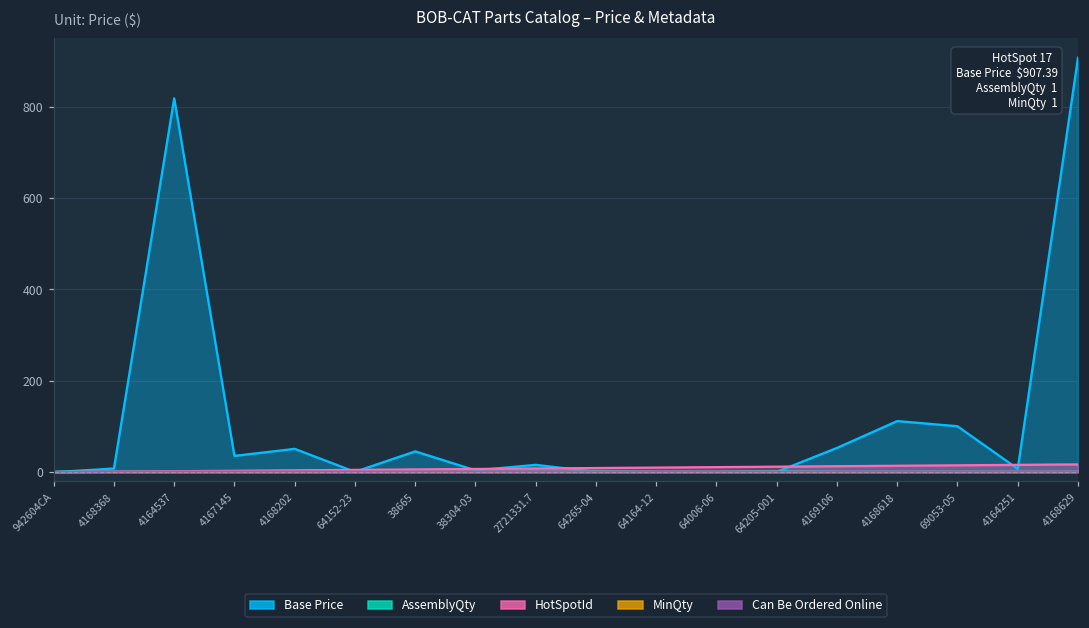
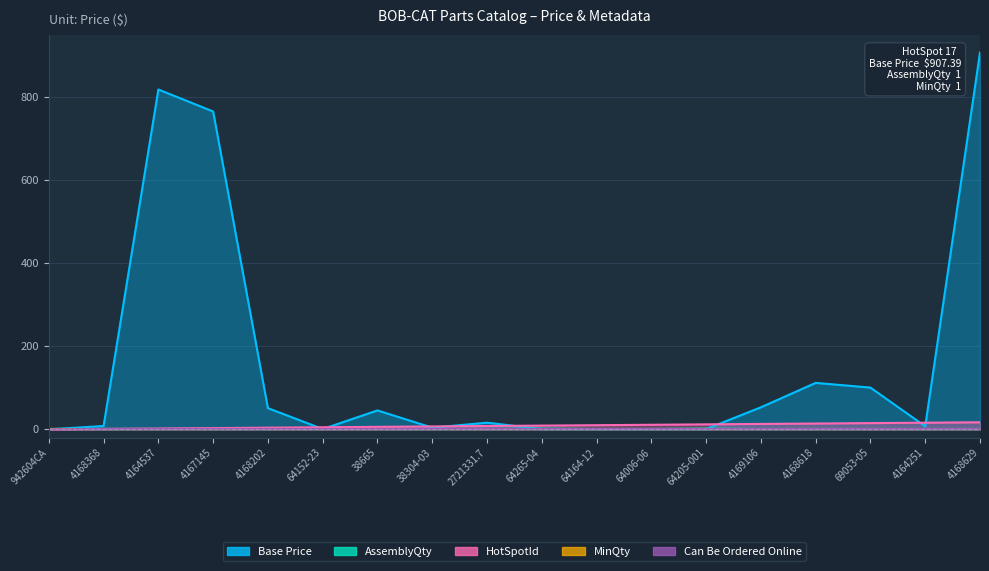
  {
    "Base Price": {
      "4168368": 10,
      "4164537": 820,
-     "4167145": 40,
+     "4167145": 770,
      "4168202": 50,
      "38665": 50,
      "2721331.7": 20,
      "4169106": 50,
      "4168618": 110,
      "69053-05": 100,
      "4164251": 10
    }
  }
